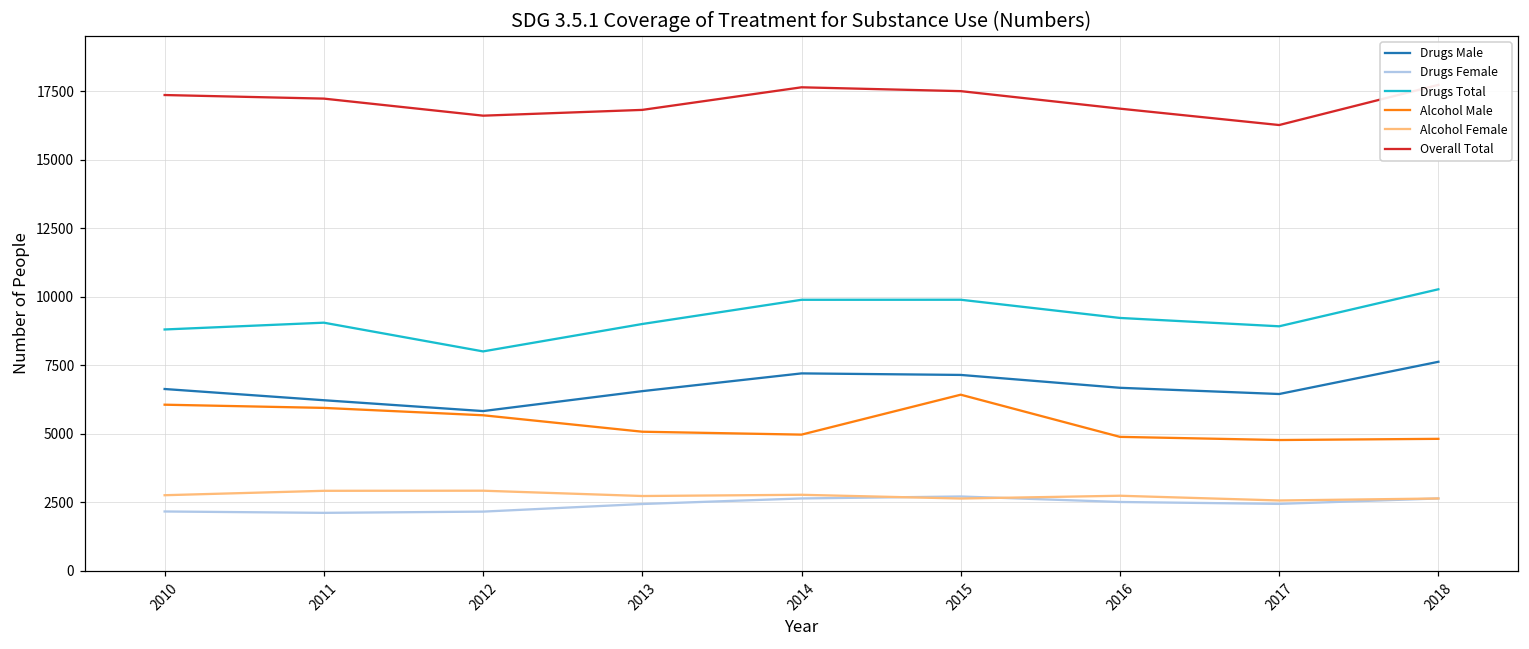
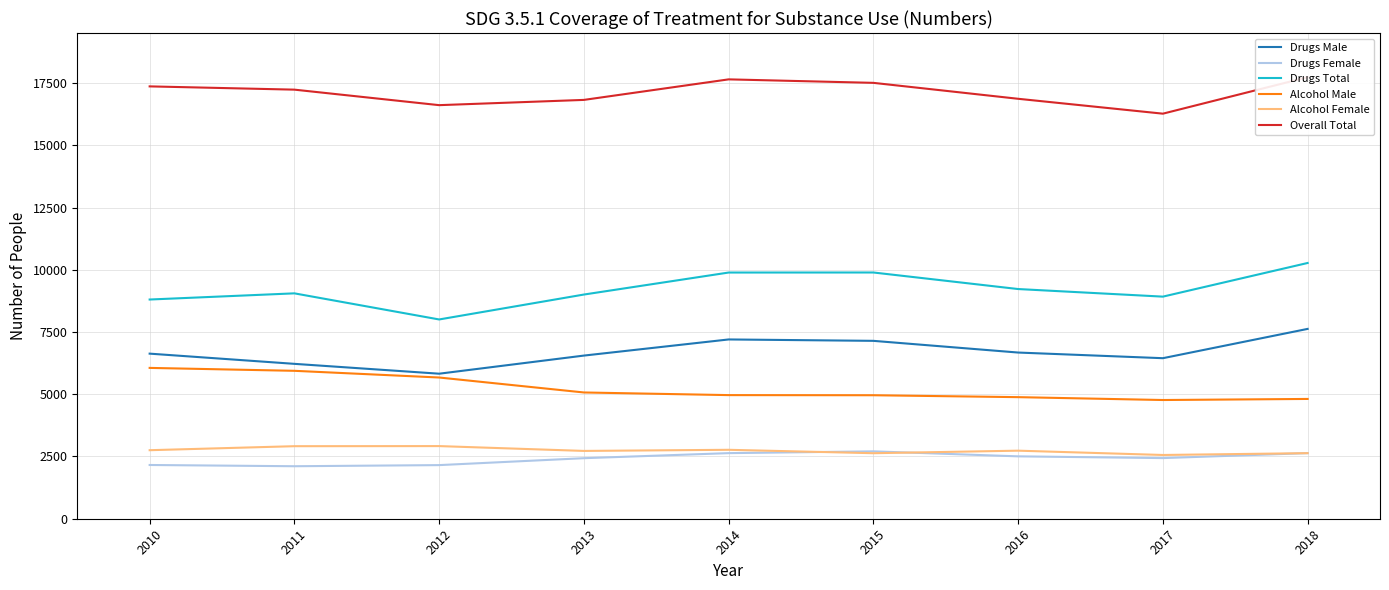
  {
    "Drugs Male": {
      "2010": 6600,
      "2011": 6200,
      "2012": 5800,
      "2013": 6600,
      "2014": 7200,
      "2015": 7100,
      "2016": 6700,
      "2017": 6400,
      "2018": 7600
    },
    "Drugs Female": {
      "2010": 2200,
      "2011": 2100,
      "2012": 2200,
      "2013": 2400,
      "2014": 2600,
      "2016": 2500,
      "2017": 2400
    },
    "Drugs Total": {
      "2010": 8800,
      "2011": 9100,
      "2012": 8000,
      "2013": 9000,
      "2014": 9900,
      "2015": 9900,
      "2016": 9200,
      "2017": 8900,
      "2018": 10300
    },
    "Alcohol Male": {
      "2010": 6100,
      "2011": 5900,
      "2012": 5700,
      "2013": 5100,
      "2014": 5000,
-     "2015": 6400,
+     "2015": 5000,
      "2016": 4900,
      "2017": 4800,
      "2018": 4800
    },
    "Alcohol Female": {
      "2010": 2800,
      "2011": 2900,
      "2012": 2900,
      "2013": 2700,
      "2014": 2800,
      "2016": 2700,
      "2017": 2600
    },
    "Overall Total": {
      "2010": 17400,
      "2011": 17200,
      "2012": 16600,
      "2013": 16800,
      "2014": 17700,
      "2015": 17500,
      "2016": 16900,
      "2017": 16300
    }
  }
